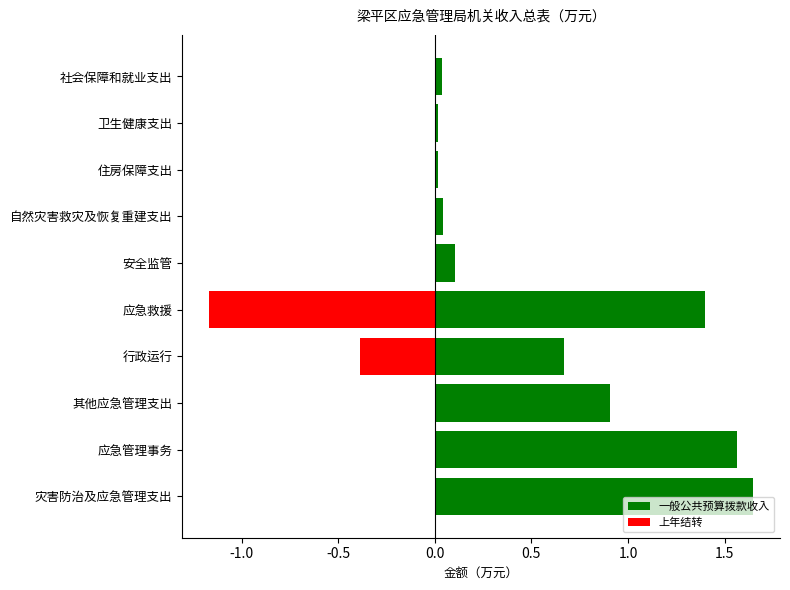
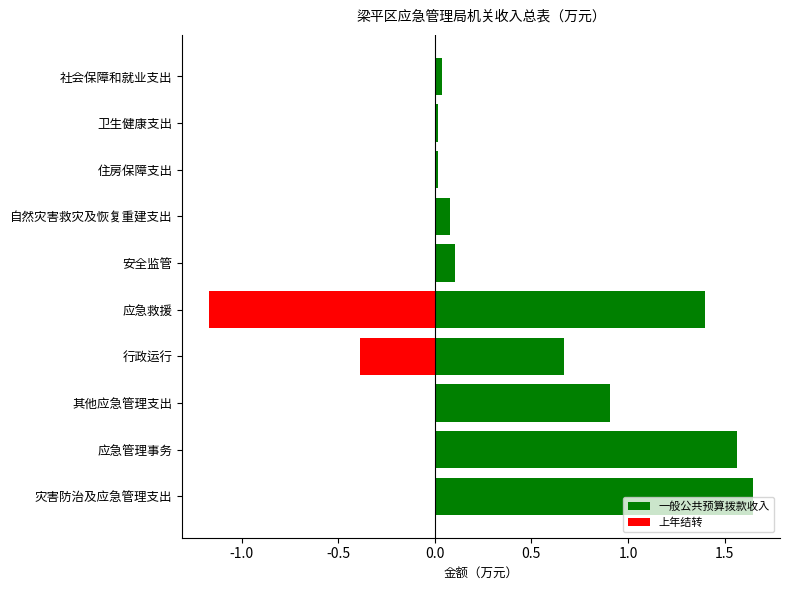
  {
    "一般公共预算拨款收入": {
      "社会保障和就业支出": 0.04,
      "卫生健康支出": 0.02,
      "住房保障支出": 0.02,
-     "自然灾害救灾及恢复重建支出": 0.04,
+     "自然灾害救灾及恢复重建支出": 0.08,
      "安全监管": 0.11,
      "应急救援": 1.40,
      "行政运行": 0.67,
      "其他应急管理支出": 0.91,
      "应急管理事务": 1.57,
      "灾害防治及应急管理支出": 1.65
    },
    "上年结转": {
      "社会保障和就业支出": 0.00,
      "卫生健康支出": 0.00,
      "住房保障支出": 0.00,
      "自然灾害救灾及恢复重建支出": 0.00,
      "安全监管": 0.00,
      "应急救援": -1.17,
      "行政运行": -0.39,
      "其他应急管理支出": 0.00,
      "应急管理事务": 0.00,
      "灾害防治及应急管理支出": 0.00
    }
  }
